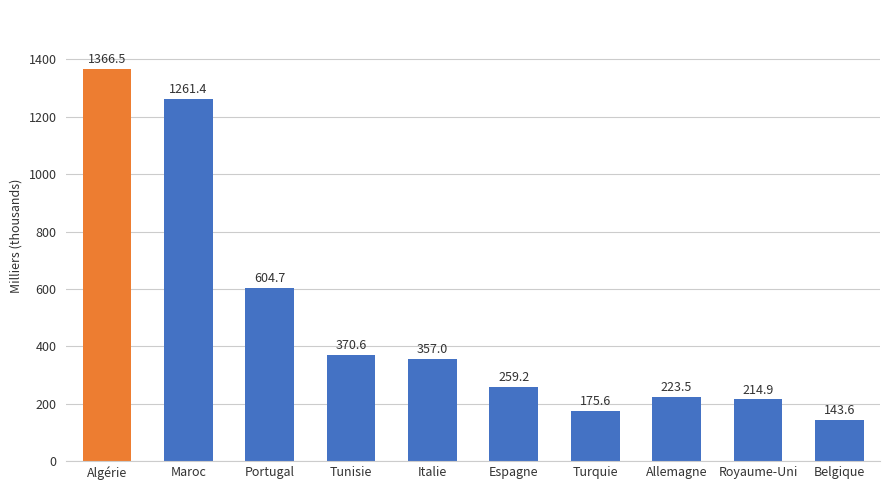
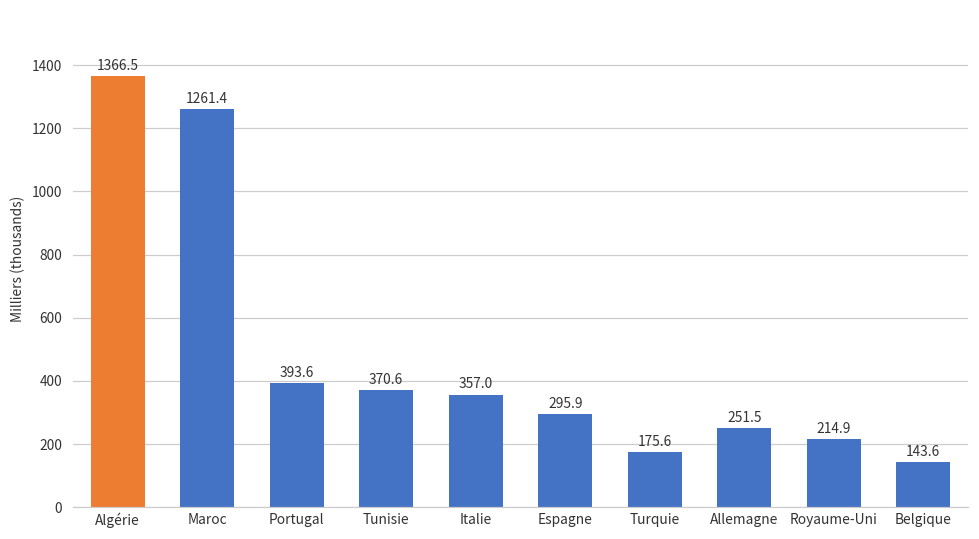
  {
    "Algérie": 1366.5,
    "Maroc": 1261.4,
-   "Portugal": 604.7,
+   "Portugal": 393.6,
    "Tunisie": 370.6,
    "Italie": 357.0,
-   "Espagne": 259.2,
+   "Espagne": 295.9,
    "Turquie": 175.6,
-   "Allemagne": 223.5,
+   "Allemagne": 251.5,
    "Royaume-Uni": 214.9,
    "Belgique": 143.6
  }
